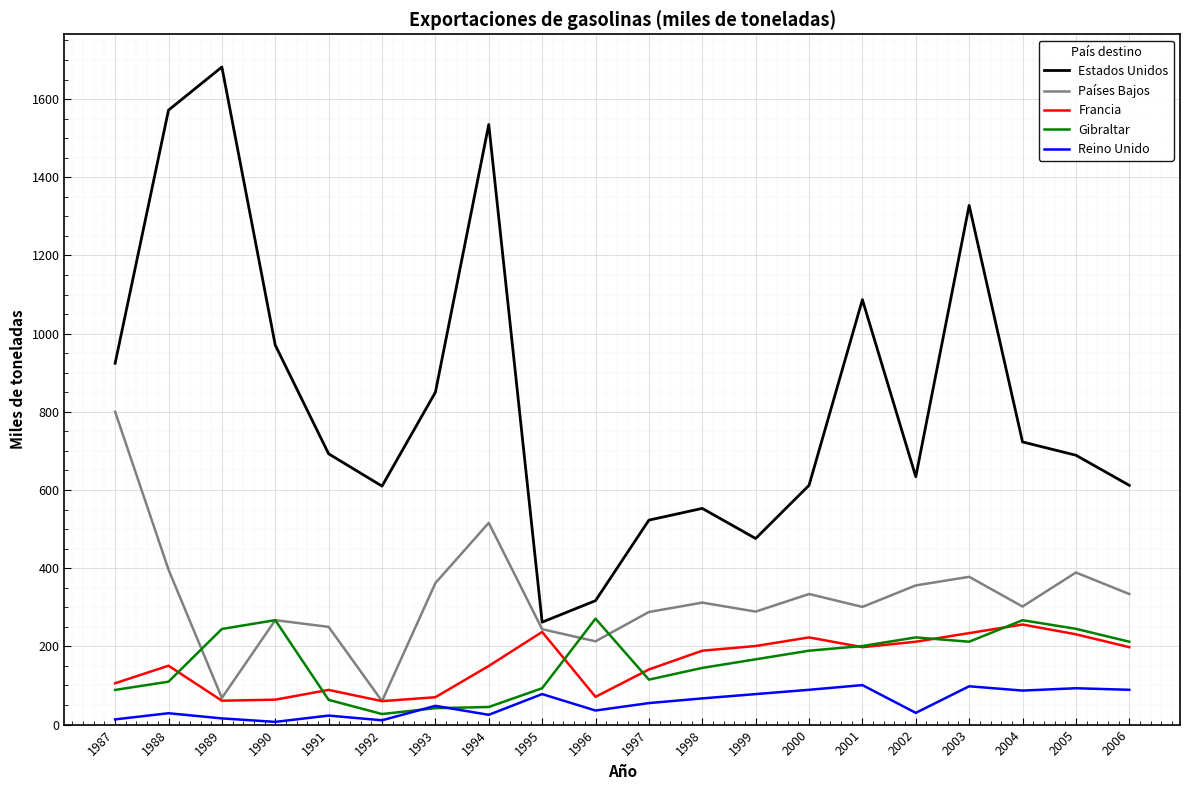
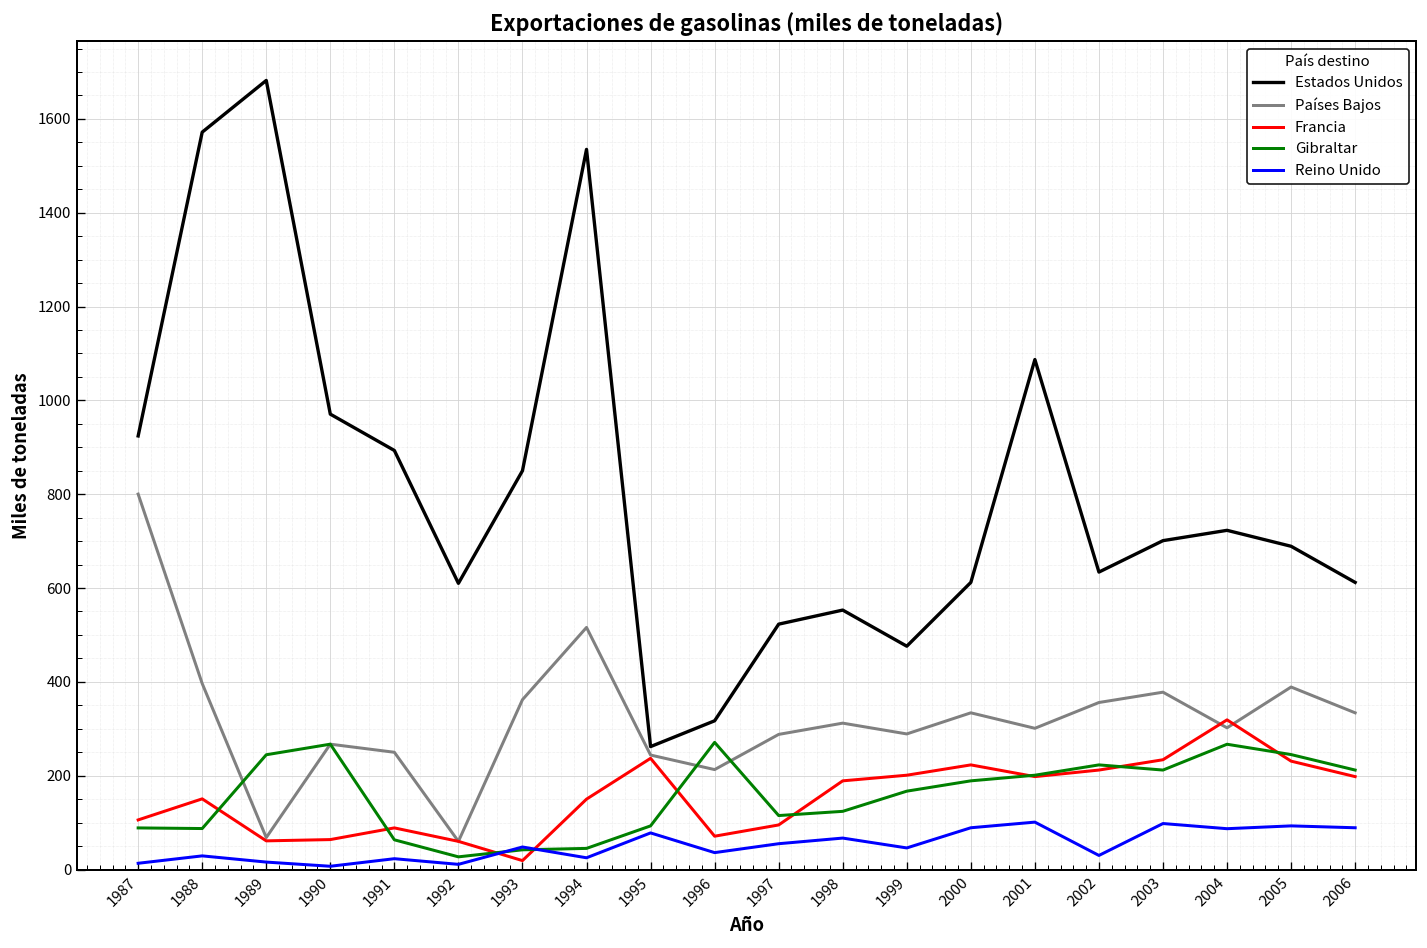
  {
    "Estados Unidos": {
      "1987": 920,
      "1988": 1570,
      "1989": 1680,
      "1990": 970,
-     "1991": 690,
+     "1991": 890,
      "1992": 610,
      "1993": 850,
      "1994": 1540,
      "1995": 260,
      "1996": 320,
      "1997": 520,
      "1998": 550,
      "1999": 480,
      "2000": 610,
      "2001": 1090,
      "2002": 630,
-     "2003": 1330,
+     "2003": 700,
      "2004": 720,
      "2005": 690,
      "2006": 610
    },
    "Países Bajos": {
      "1987": 800,
      "1988": 400,
      "1989": 70,
      "1991": 250,
      "1993": 360,
      "1994": 520,
      "1995": 240,
      "1996": 210,
      "1997": 290,
      "1998": 310,
      "1999": 290,
      "2000": 330,
      "2001": 300,
      "2002": 360,
      "2003": 380,
      "2004": 300,
      "2005": 390,
      "2006": 330
    },
    "Francia": {
      "1987": 110,
      "1988": 150,
      "1989": 60,
      "1990": 60,
      "1991": 90,
-     "1993": 70,
+     "1993": 20,
      "1994": 150,
      "1995": 240,
      "1996": 70,
-     "1997": 140,
+     "1997": 100,
      "1998": 190,
      "1999": 200,
      "2000": 220,
      "2002": 210,
      "2003": 230,
-     "2004": 260,
+     "2004": 320,
      "2005": 230,
      "2006": 200
    },
    "Gibraltar": {
      "1987": 90,
-     "1988": 110,
+     "1988": 90,
      "1989": 240,
      "1991": 60,
      "1992": 30,
      "1994": 50,
      "1995": 90,
      "1996": 270,
      "1997": 120,
-     "1998": 150,
+     "1998": 120,
      "1999": 170,
      "2000": 190,
      "2002": 220,
      "2003": 210,
      "2004": 270,
      "2005": 250,
      "2006": 210
    },
    "Reino Unido": {
      "1987": 10,
      "1988": 30,
      "1989": 20,
      "1990": 10,
      "1991": 20,
      "1992": 10,
      "1994": 30,
      "1995": 80,
      "1996": 40,
      "1997": 60,
      "1998": 70,
-     "1999": 80,
+     "1999": 50,
      "2000": 90,
      "2001": 100,
      "2002": 30,
      "2003": 100,
      "2004": 90,
      "2005": 90,
      "2006": 90
    }
  }
